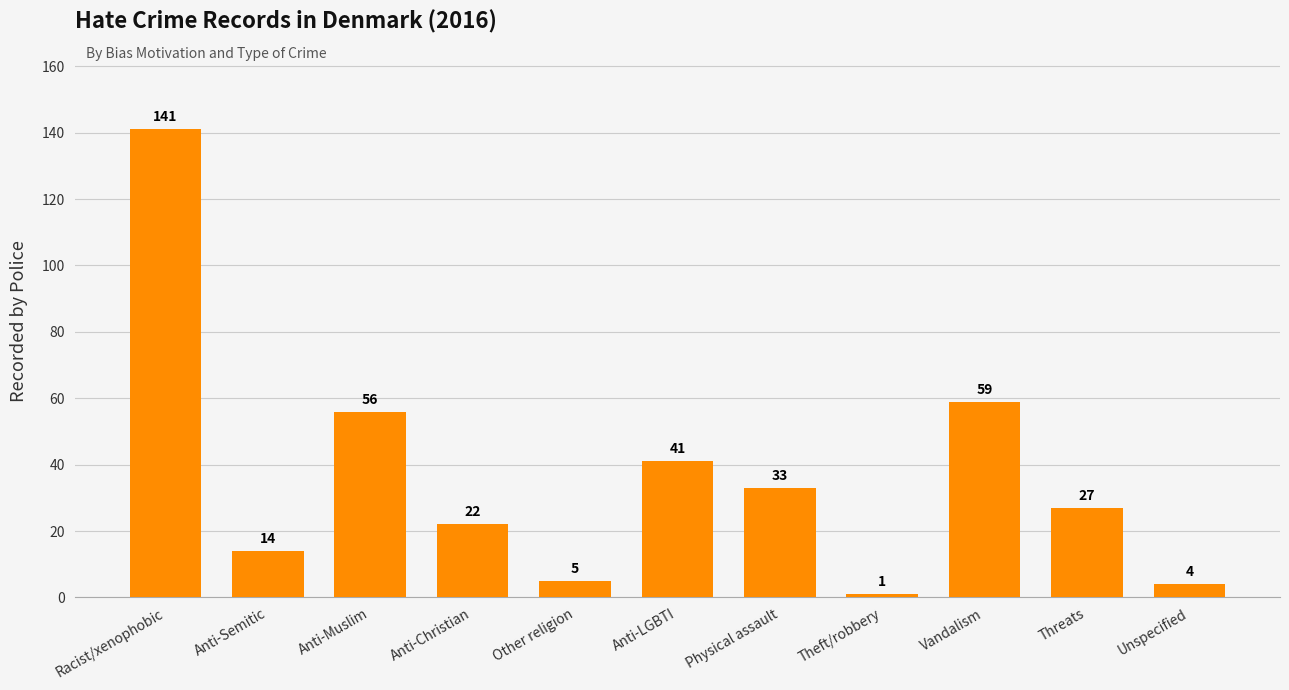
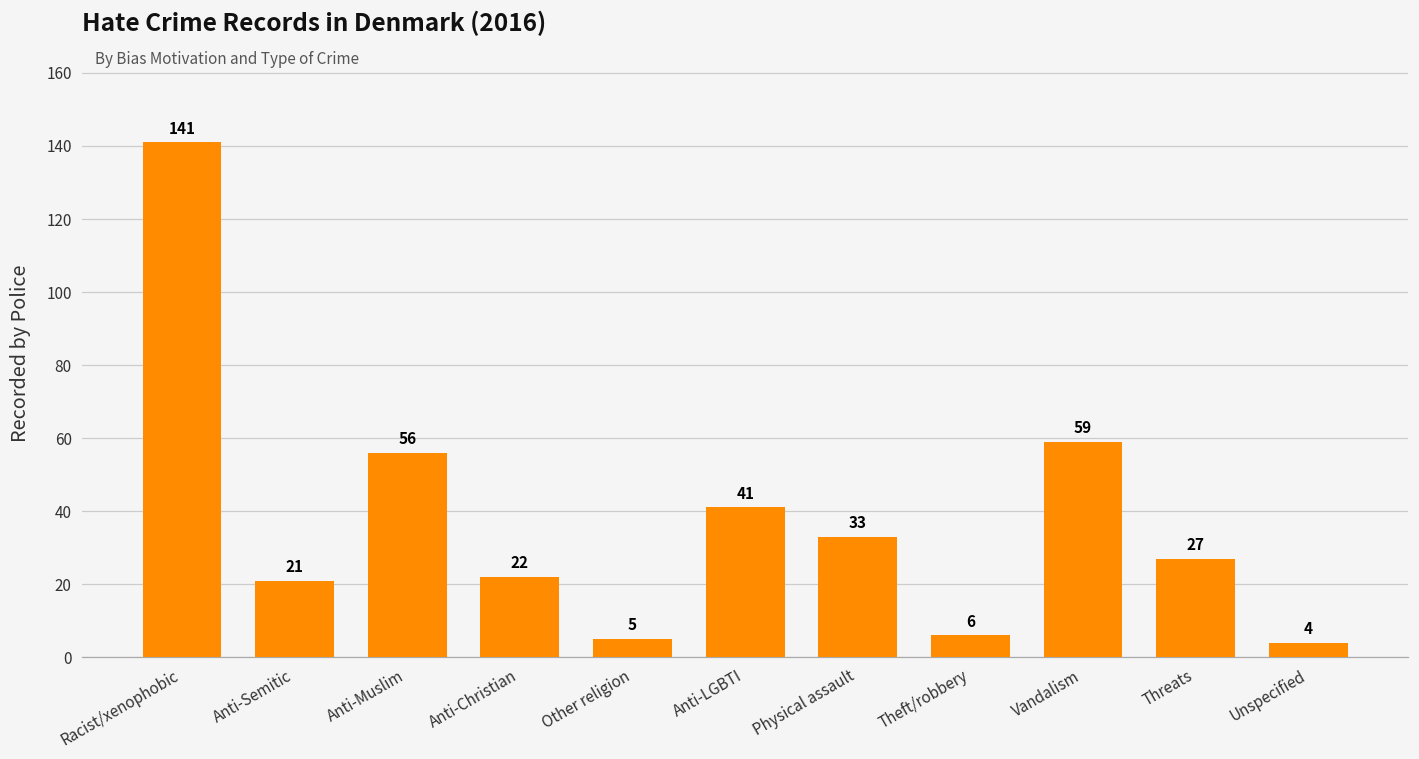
  {
    "Racist/xenophobic": 141,
-   "Anti-Semitic": 14,
+   "Anti-Semitic": 21,
    "Anti-Muslim": 56,
    "Anti-Christian": 22,
    "Other religion": 5,
    "Anti-LGBTI": 41,
    "Physical assault": 33,
-   "Theft/robbery": 1,
+   "Theft/robbery": 6,
    "Vandalism": 59,
    "Threats": 27,
    "Unspecified": 4
  }
